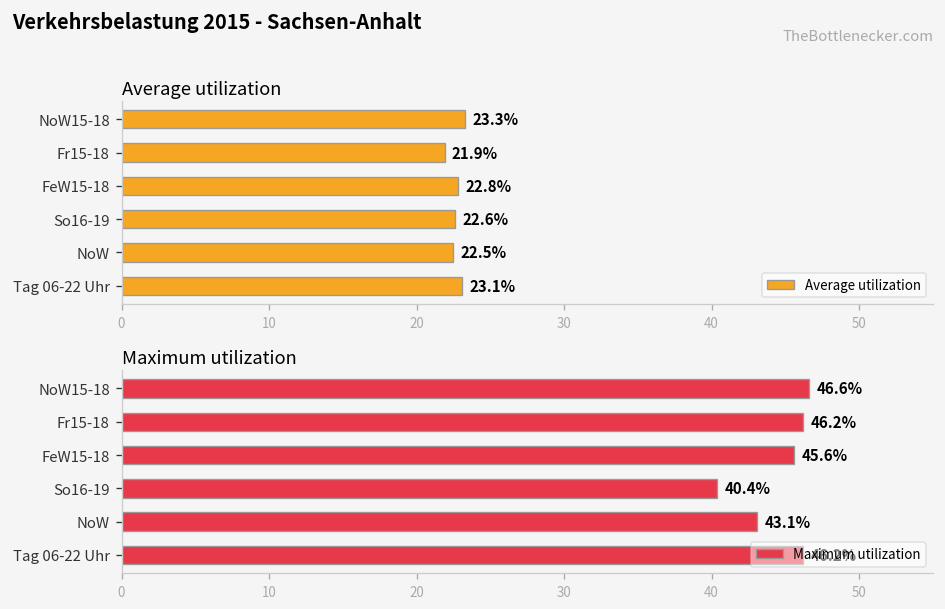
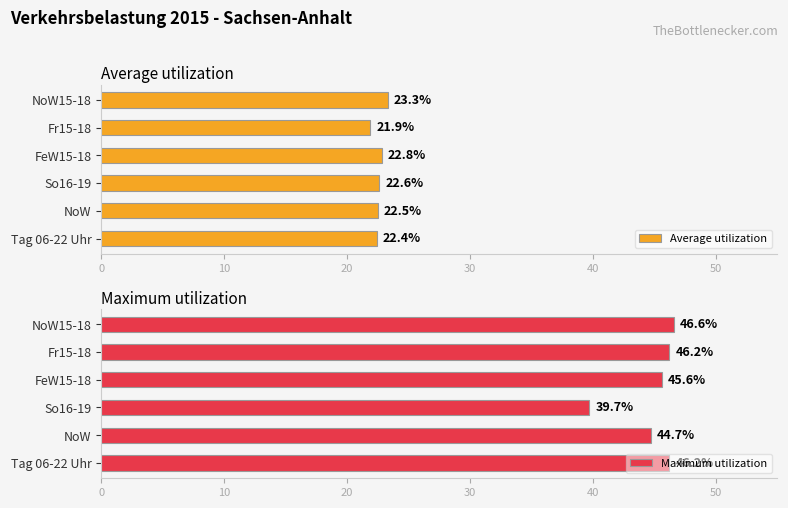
  {
    "Average utilization": {
      "NoW15-18": "23.3%",
      "Fr15-18": "21.9%",
      "FeW15-18": "22.8%",
      "So16-19": "22.6%",
      "NoW": "22.5%",
-     "Tag 06-22 Uhr": "23.1%"
+     "Tag 06-22 Uhr": "22.4%"
    },
    "Maximum utilization": {
      "NoW15-18": "46.6%",
      "Fr15-18": "46.2%",
      "FeW15-18": "45.6%",
-     "So16-19": "40.4%",
-     "NoW": "43.1%"
+     "So16-19": "39.7%",
+     "NoW": "44.7%"
    }
  }
